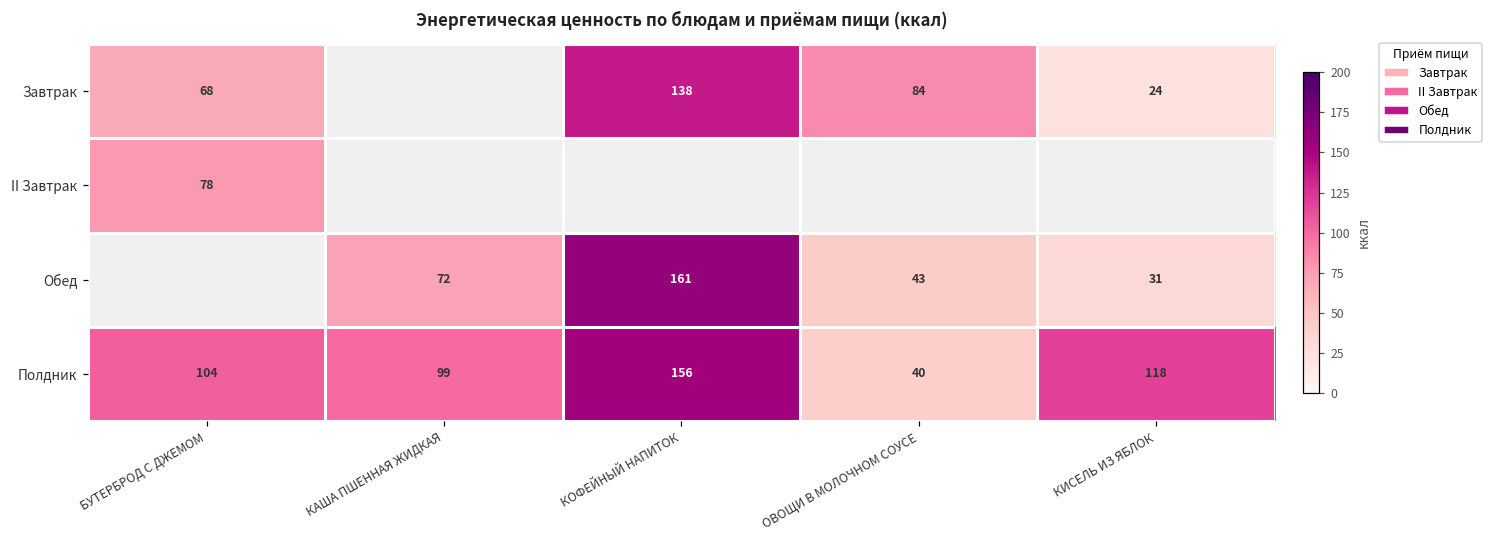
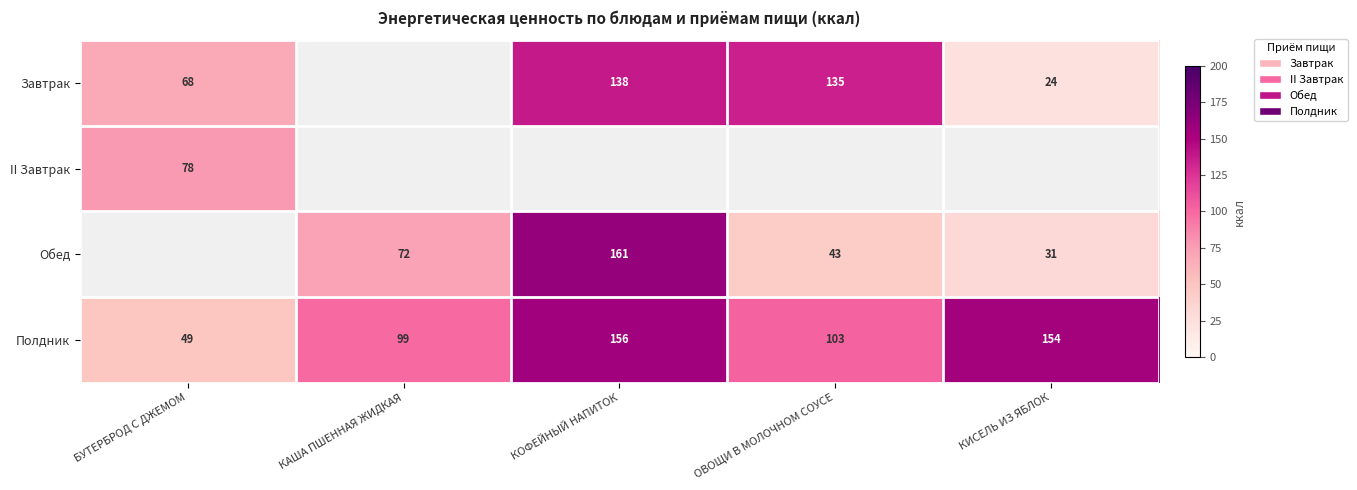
  {
    "Завтрак": {
      "БУТЕРБРОД С ДЖЕМОМ": 68,
      "КОФЕЙНЫЙ НАПИТОК": 138,
-     "ОВОЩИ В МОЛОЧНОМ СОУСЕ": 84,
+     "ОВОЩИ В МОЛОЧНОМ СОУСЕ": 135,
      "КИСЕЛЬ ИЗ ЯБЛОК": 24
    },
    "II Завтрак": {
      "БУТЕРБРОД С ДЖЕМОМ": 78
    },
    "Обед": {
      "КАША ПШЕННАЯ ЖИДКАЯ": 72,
      "КОФЕЙНЫЙ НАПИТОК": 161,
      "ОВОЩИ В МОЛОЧНОМ СОУСЕ": 43,
      "КИСЕЛЬ ИЗ ЯБЛОК": 31
    },
    "Полдник": {
-     "БУТЕРБРОД С ДЖЕМОМ": 104,
+     "БУТЕРБРОД С ДЖЕМОМ": 49,
      "КАША ПШЕННАЯ ЖИДКАЯ": 99,
      "КОФЕЙНЫЙ НАПИТОК": 156,
-     "ОВОЩИ В МОЛОЧНОМ СОУСЕ": 40,
-     "КИСЕЛЬ ИЗ ЯБЛОК": 118
+     "ОВОЩИ В МОЛОЧНОМ СОУСЕ": 103,
+     "КИСЕЛЬ ИЗ ЯБЛОК": 154
    }
  }
